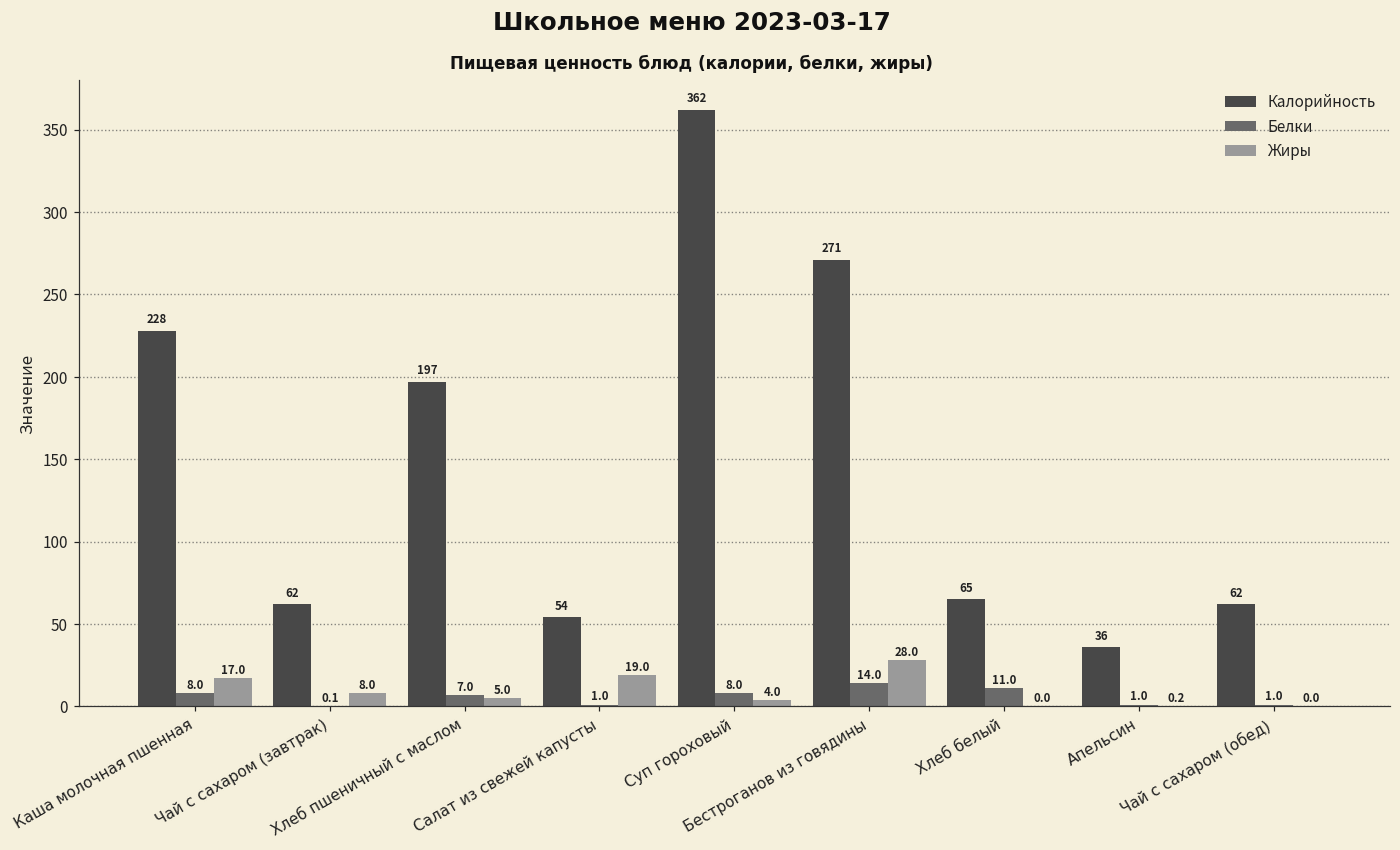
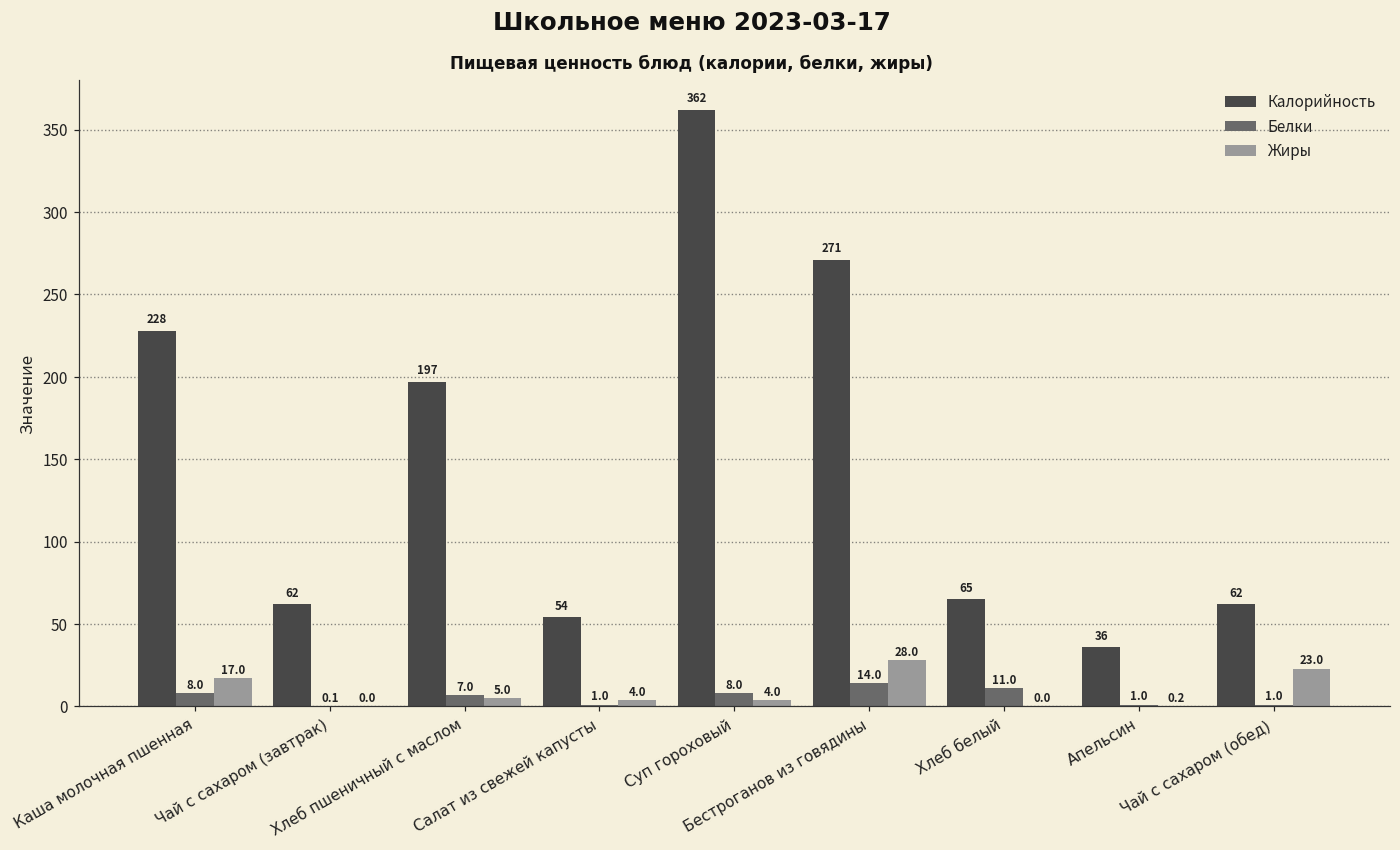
  {
    "Жиры": {
      "Каша молочная пшенная": 17.0,
-     "Чай с сахаром (завтрак)": 8.0,
+     "Чай с сахаром (завтрак)": 0.0,
      "Хлеб пшеничный с маслом": 5.0,
-     "Салат из свежей капусты": 19.0,
+     "Салат из свежей капусты": 4.0,
      "Суп гороховый": 4.0,
      "Бестроганов из говядины": 28.0,
      "Хлеб белый": 0.0,
      "Апельсин": 0.2,
-     "Чай с сахаром (обед)": 0.0
+     "Чай с сахаром (обед)": 23.0
    }
  }
